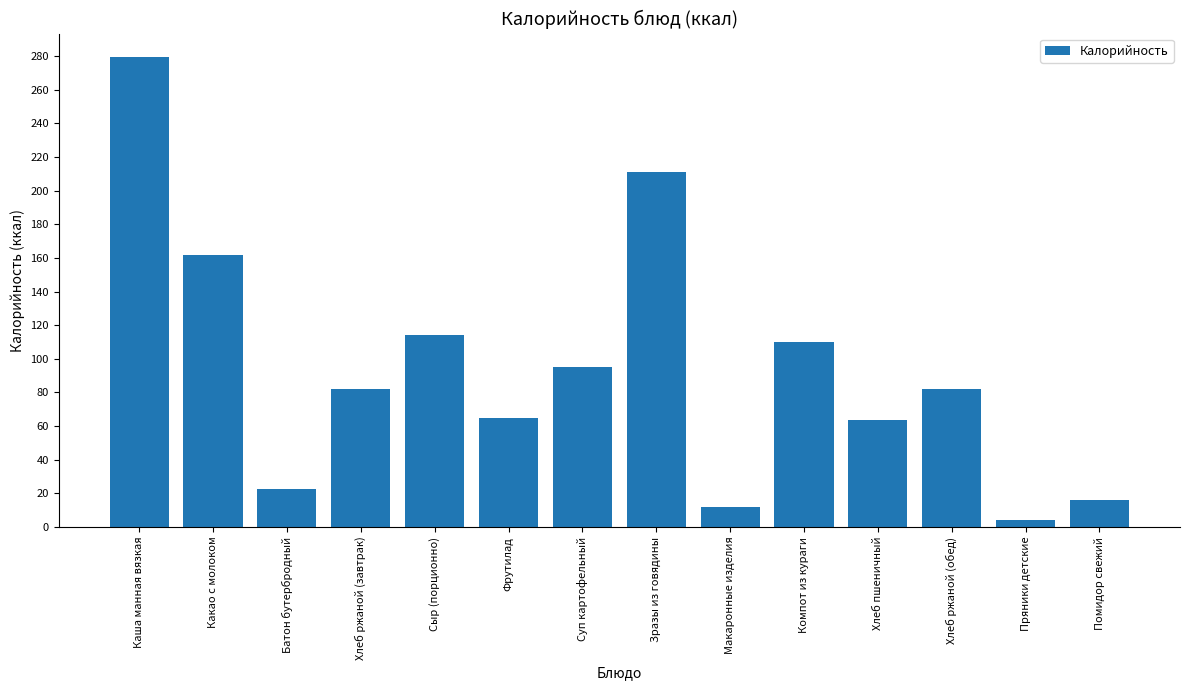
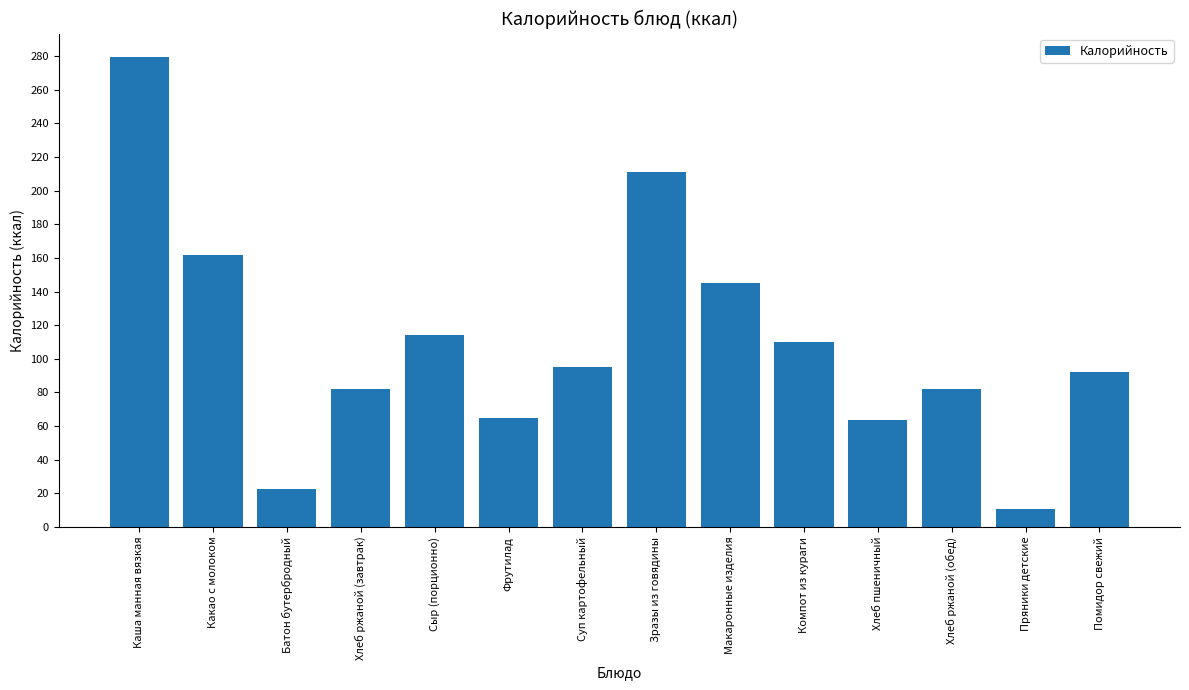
  {
    "Каша манная вязкая": 279,
    "Какао с молоком": 162,
    "Батон бутербродный": 23,
    "Хлеб ржаной (завтрак)": 82,
    "Сыр (порционно)": 114,
    "Фрутилад": 65,
    "Суп картофельный": 95,
    "Зразы из говядины": 211,
-   "Макаронные изделия": 12,
+   "Макаронные изделия": 145,
    "Компот из кураги": 110,
    "Хлеб пшеничный": 64,
    "Хлеб ржаной (обед)": 82,
-   "Пряники детские": 4,
-   "Помидор свежий": 16
+   "Пряники детские": 11,
+   "Помидор свежий": 92
  }
